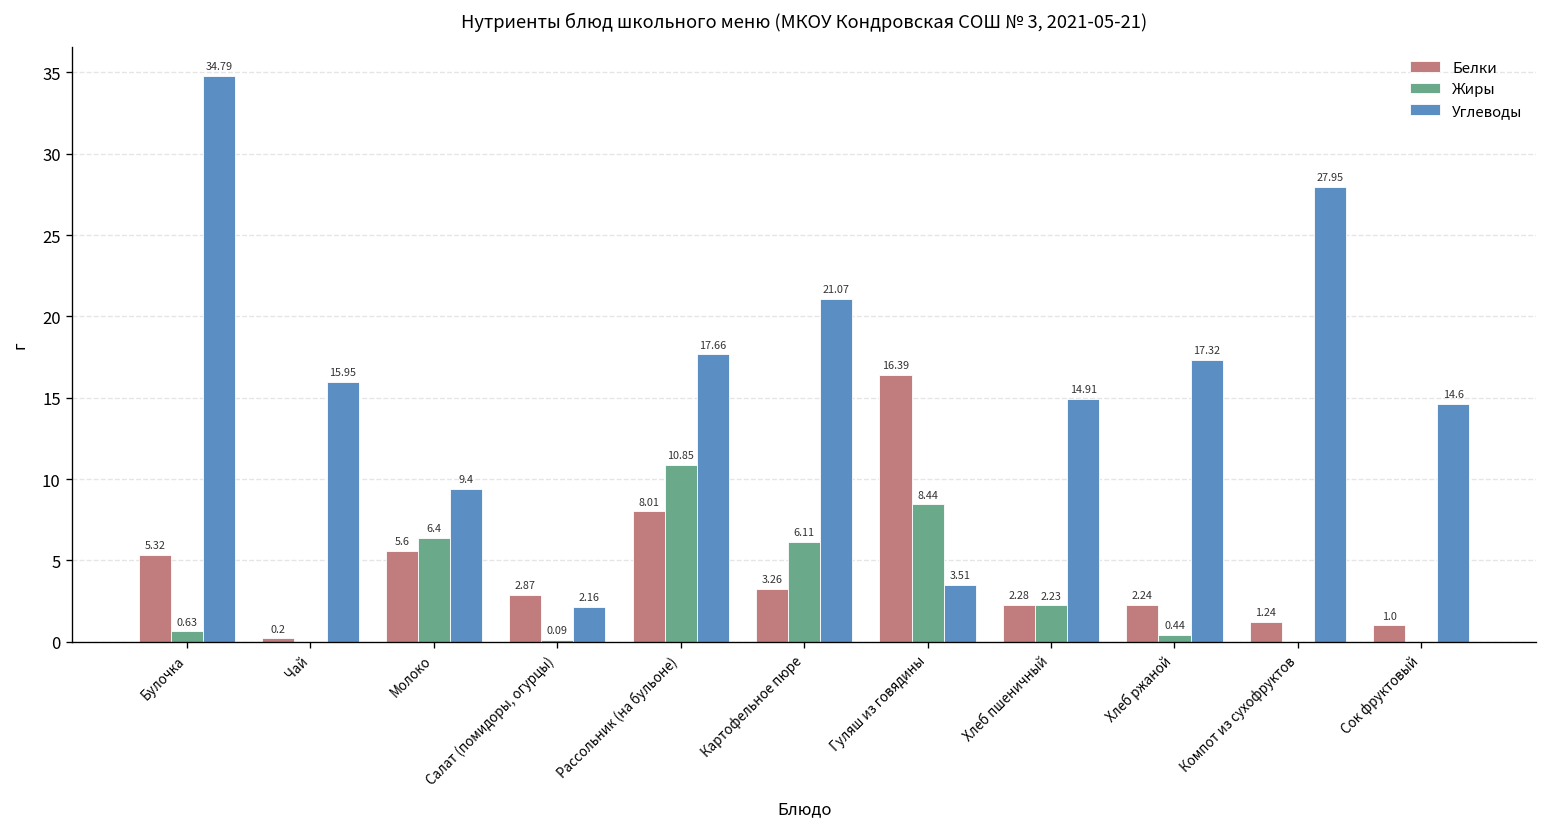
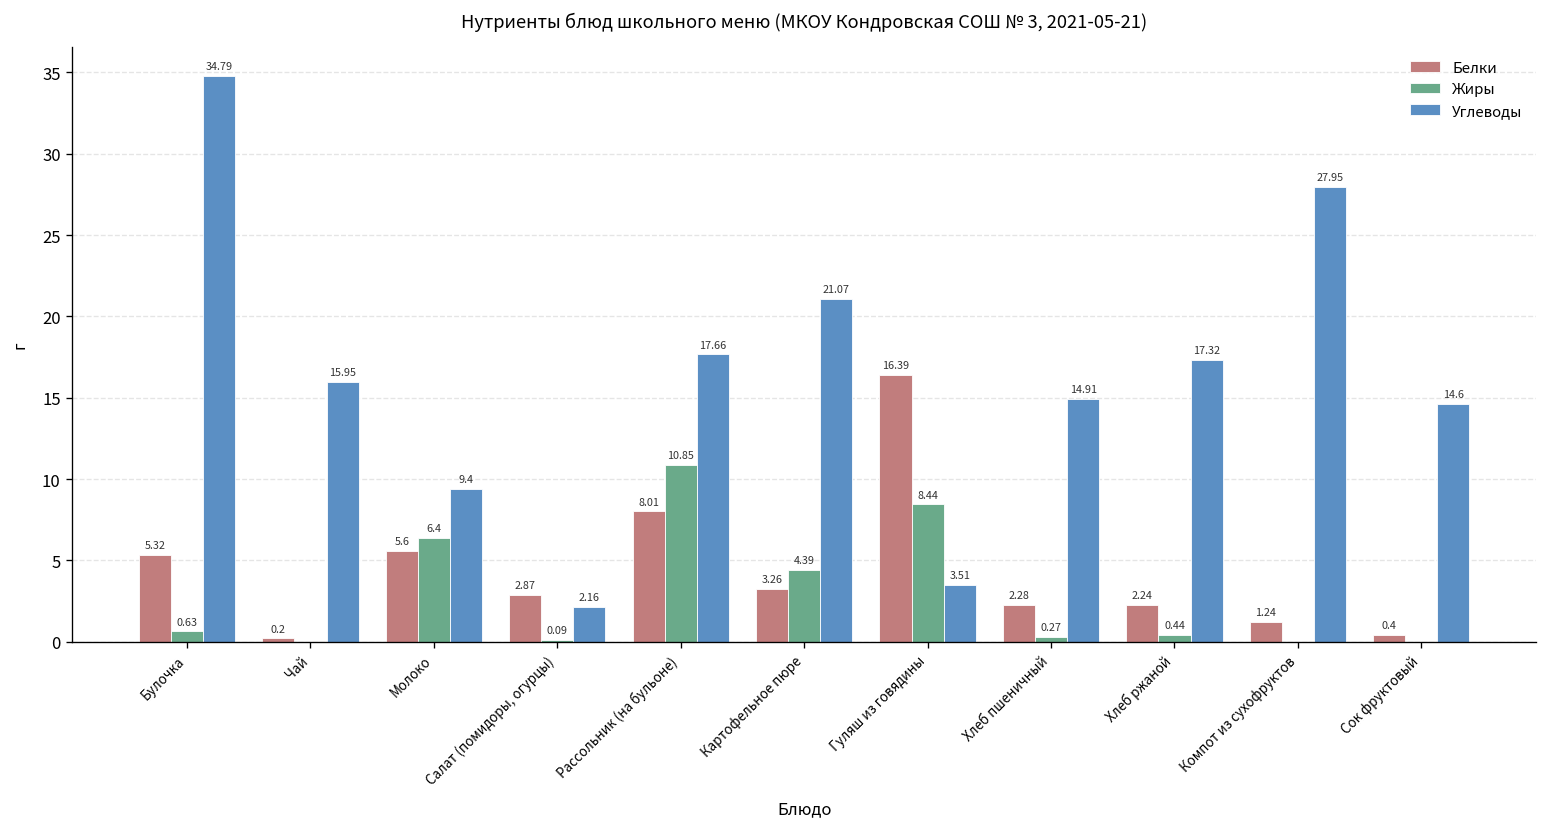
  {
    "Белки": {
      "Булочка": 5.32,
      "Чай": 0.2,
      "Молоко": 5.6,
      "Салат (помидоры, огурцы)": 2.87,
      "Рассольник (на бульоне)": 8.01,
      "Картофельное пюре": 3.26,
      "Гуляш из говядины": 16.39,
      "Хлеб пшеничный": 2.28,
      "Хлеб ржаной": 2.24,
      "Компот из сухофруктов": 1.24,
-     "Сок фруктовый": 1.0
+     "Сок фруктовый": 0.4
    },
    "Жиры": {
      "Булочка": 0.63,
      "Молоко": 6.4,
      "Салат (помидоры, огурцы)": 0.09,
      "Рассольник (на бульоне)": 10.85,
-     "Картофельное пюре": 6.11,
+     "Картофельное пюре": 4.39,
      "Гуляш из говядины": 8.44,
-     "Хлеб пшеничный": 2.23,
+     "Хлеб пшеничный": 0.27,
      "Хлеб ржаной": 0.44
    },
    "Углеводы": {
      "Булочка": 34.79,
      "Чай": 15.95,
      "Молоко": 9.4,
      "Салат (помидоры, огурцы)": 2.16,
      "Рассольник (на бульоне)": 17.66,
      "Картофельное пюре": 21.07,
      "Гуляш из говядины": 3.51,
      "Хлеб пшеничный": 14.91,
      "Хлеб ржаной": 17.32,
      "Компот из сухофруктов": 27.95,
      "Сок фруктовый": 14.6
    }
  }
